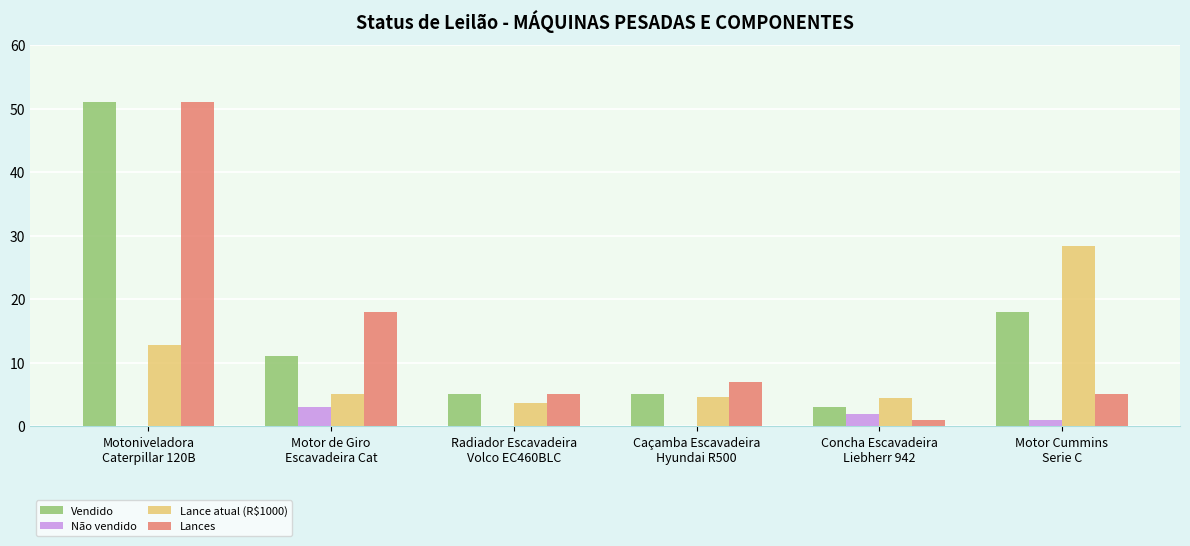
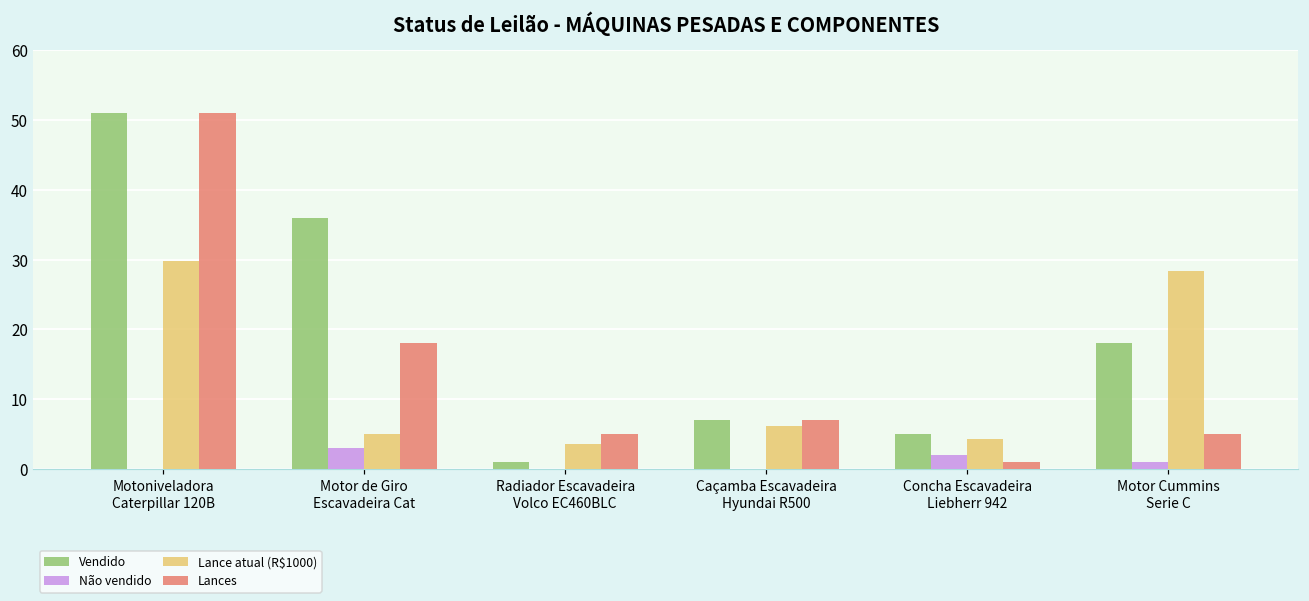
  {
    "Vendido": {
      "Motoniveladora Caterpillar 120B": 51,
-     "Motor de Giro Escavadeira Cat": 11,
-     "Radiador Escavadeira Volco EC460BLC": 5,
-     "Caçamba Escavadeira Hyundai R500": 5,
-     "Concha Escavadeira Liebherr 942": 3,
+     "Motor de Giro Escavadeira Cat": 36,
+     "Radiador Escavadeira Volco EC460BLC": 1,
+     "Caçamba Escavadeira Hyundai R500": 7,
+     "Concha Escavadeira Liebherr 942": 5,
      "Motor Cummins Serie C": 18
    },
    "Não vendido": {
      "Motoniveladora Caterpillar 120B": 0,
      "Motor de Giro Escavadeira Cat": 3,
      "Radiador Escavadeira Volco EC460BLC": 0,
      "Caçamba Escavadeira Hyundai R500": 0,
      "Concha Escavadeira Liebherr 942": 2,
      "Motor Cummins Serie C": 1
    },
    "Lance atual (R$1000)": {
-     "Motoniveladora Caterpillar 120B": 13,
+     "Motoniveladora Caterpillar 120B": 30,
      "Motor de Giro Escavadeira Cat": 5,
      "Radiador Escavadeira Volco EC460BLC": 4,
-     "Caçamba Escavadeira Hyundai R500": 5,
+     "Caçamba Escavadeira Hyundai R500": 6,
      "Concha Escavadeira Liebherr 942": 4,
      "Motor Cummins Serie C": 28
    },
    "Lances": {
      "Motoniveladora Caterpillar 120B": 51,
      "Motor de Giro Escavadeira Cat": 18,
      "Radiador Escavadeira Volco EC460BLC": 5,
      "Caçamba Escavadeira Hyundai R500": 7,
      "Concha Escavadeira Liebherr 942": 1,
      "Motor Cummins Serie C": 5
    }
  }
